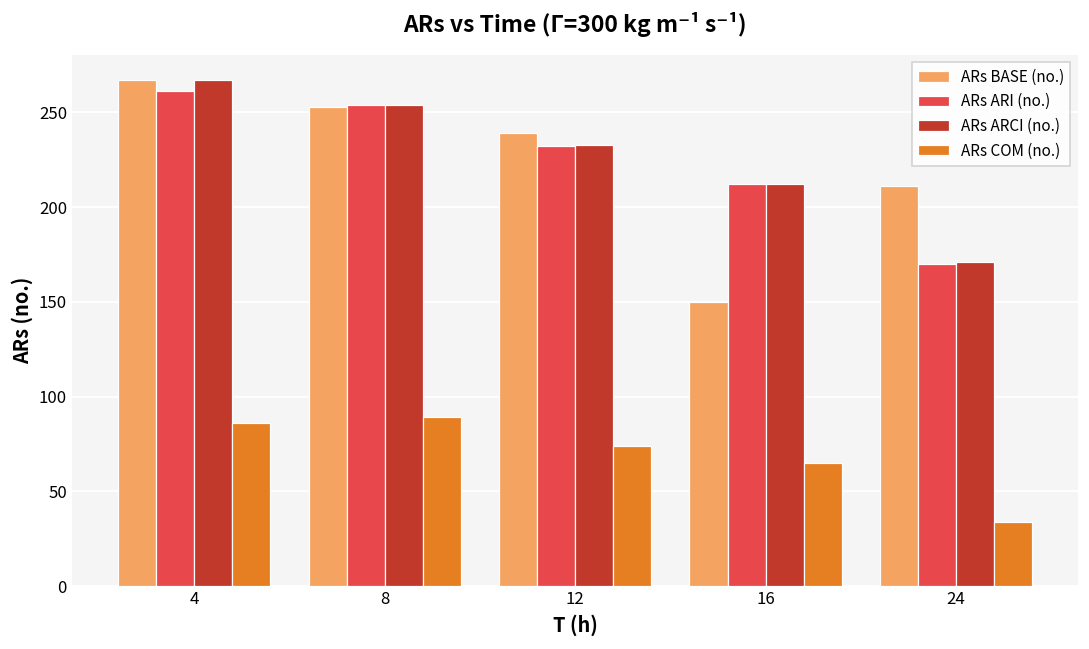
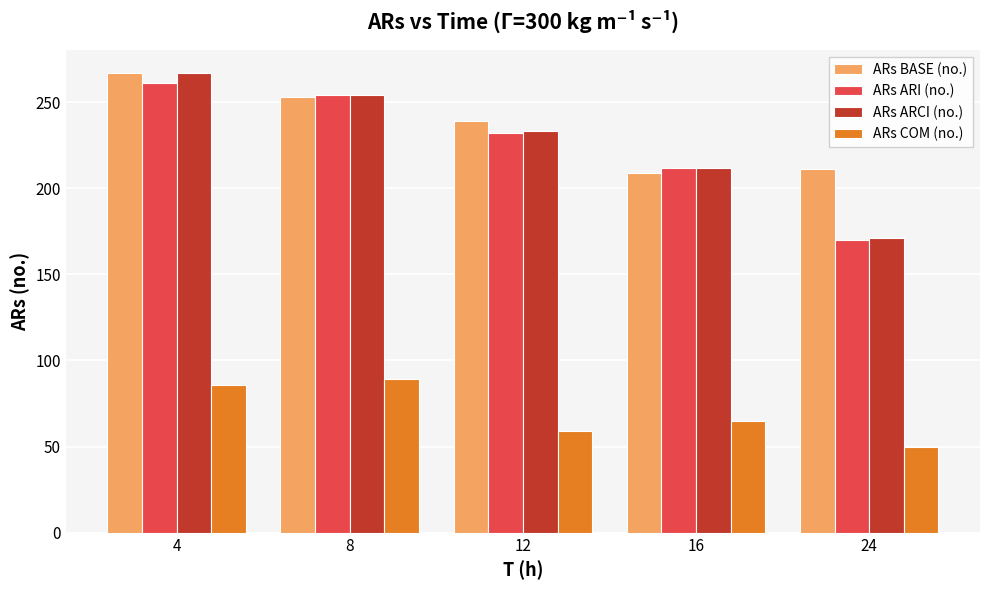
  {
    "ARs BASE (no.)": {
      "4": 267,
      "8": 253,
      "12": 239,
-     "16": 150,
+     "16": 209,
      "24": 211
    },
    "ARs COM (no.)": {
      "4": 86,
      "8": 89,
-     "12": 74,
+     "12": 59,
      "16": 65,
-     "24": 34
+     "24": 50
    }
  }
